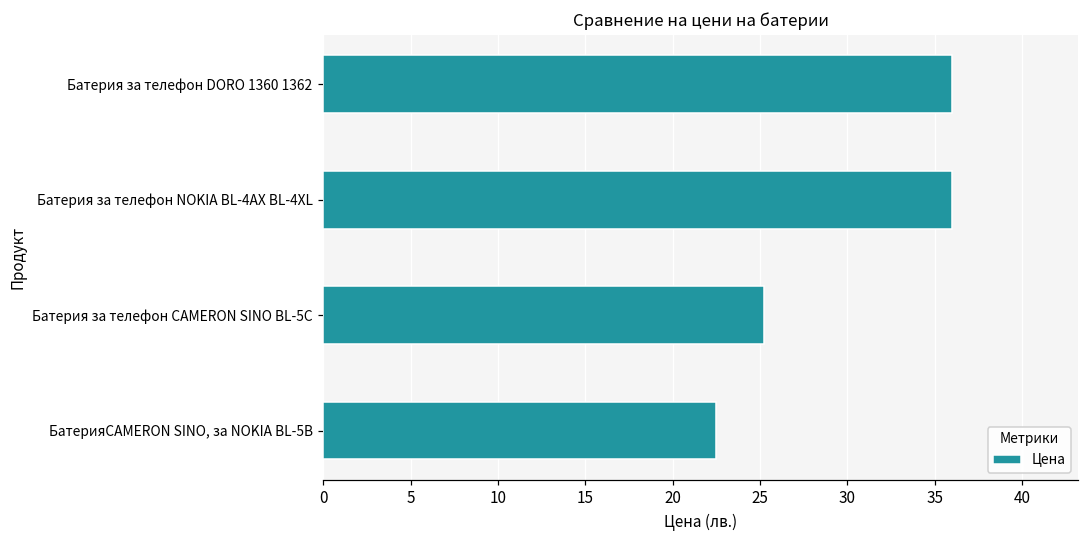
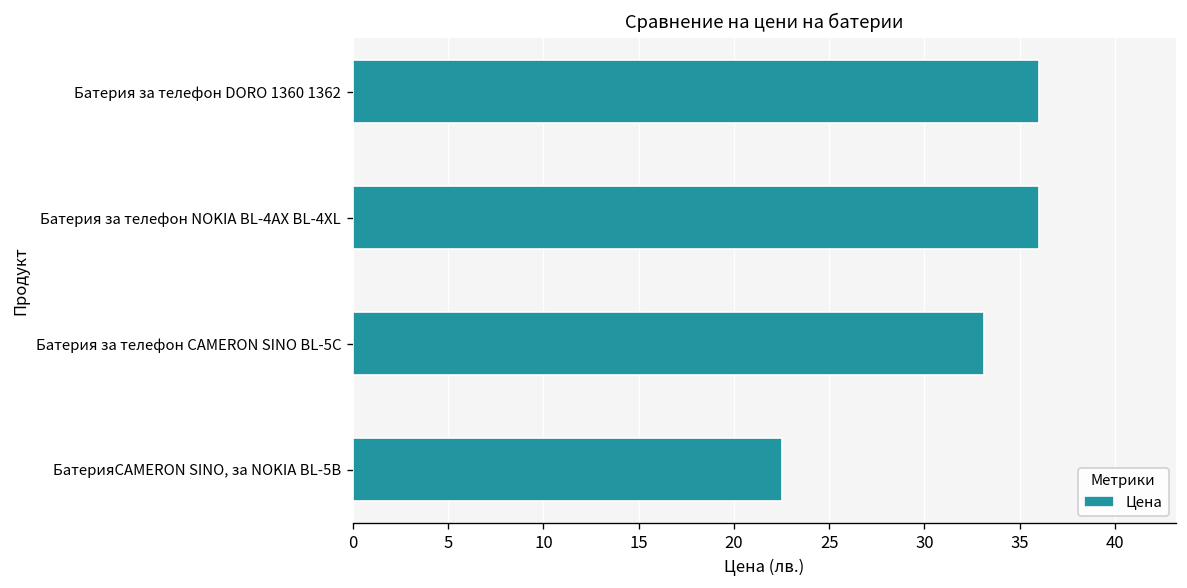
  {
    "Батерия за телефон DORO 1360 1362": 36.0,
    "Батерия за телефон NOKIA BL-4AX BL-4XL": 36.0,
-   "Батерия за телефон CAMERON SINO BL-5C": 25.2,
+   "Батерия за телефон CAMERON SINO BL-5C": 33.1,
    "БатерияCAMERON SINO, за NOKIA BL-5B": 22.5
  }
